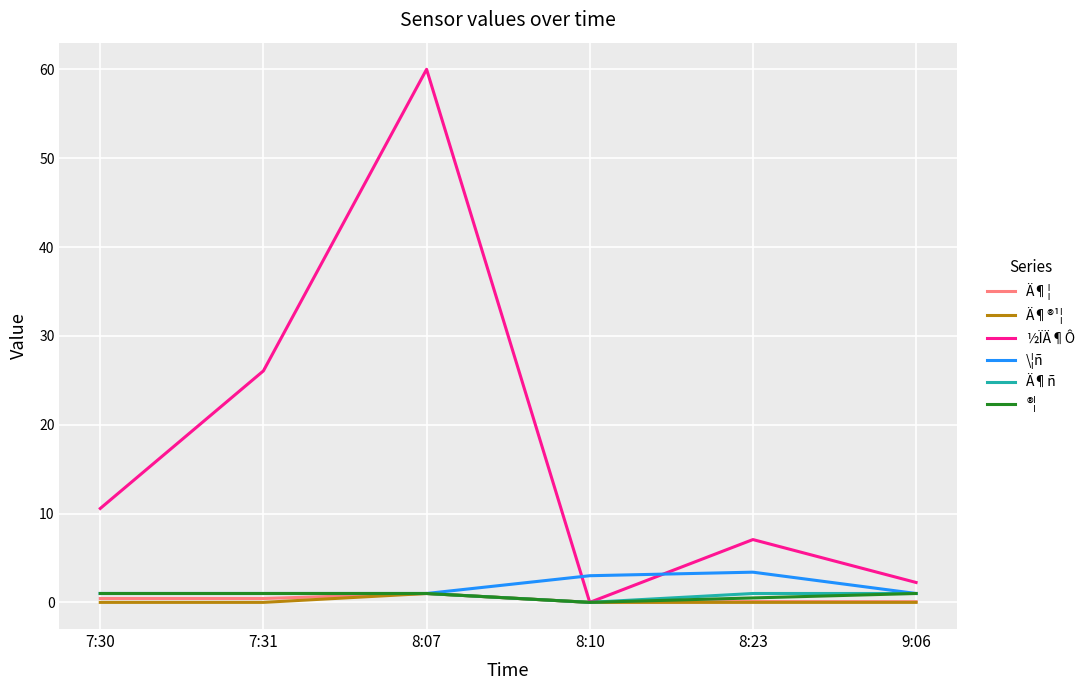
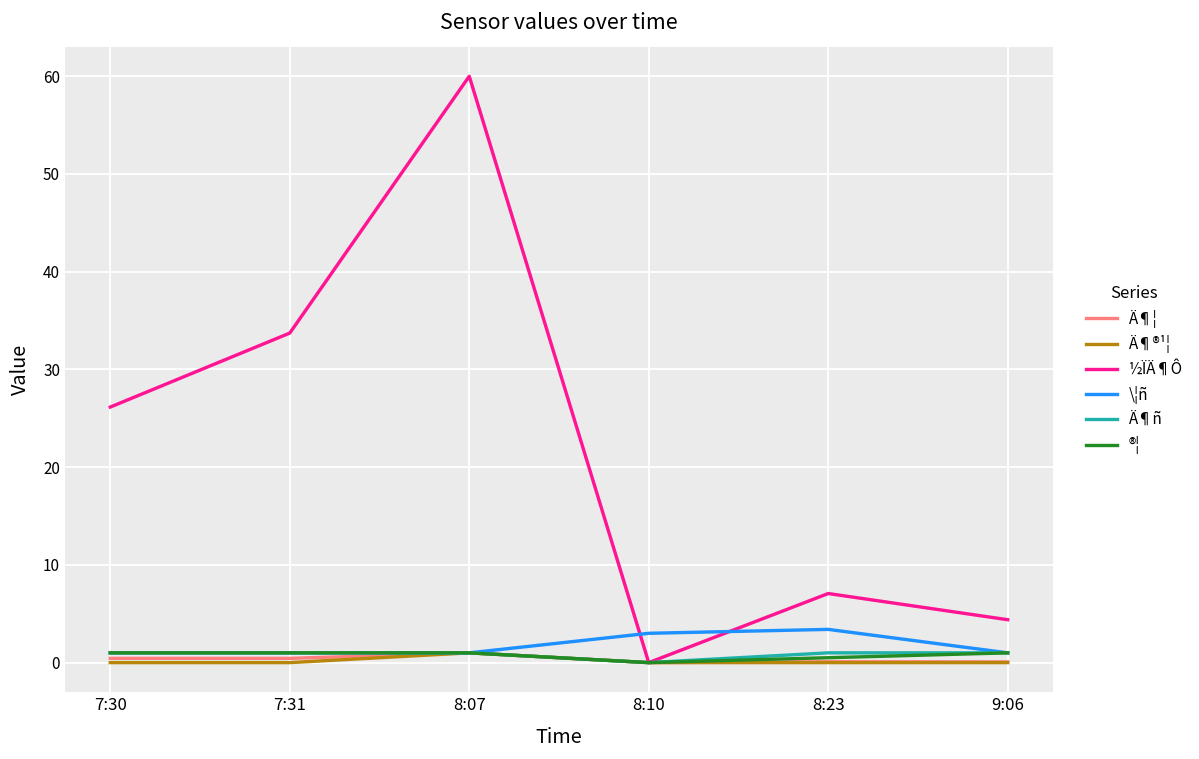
  {
    "Ä¶¦": {
      "7:30": 0,
      "7:31": 0
    },
    "Ä¶®¹¦": {
      "7:30": 0,
      "7:31": 0
    },
    "½ÏÄ¶Ô": {
-     "7:30": 11,
-     "7:31": 26,
+     "7:30": 26,
+     "7:31": 34,
      "8:07": 60,
      "8:23": 7,
-     "9:06": 2
+     "9:06": 4
    },
    "\\¦ñ": {
      "8:10": 3,
      "8:23": 3
    },
    "Ä¶ñ": {
      "8:23": 1
    },
    "®¦": {
      "8:23": 1
    }
  }
